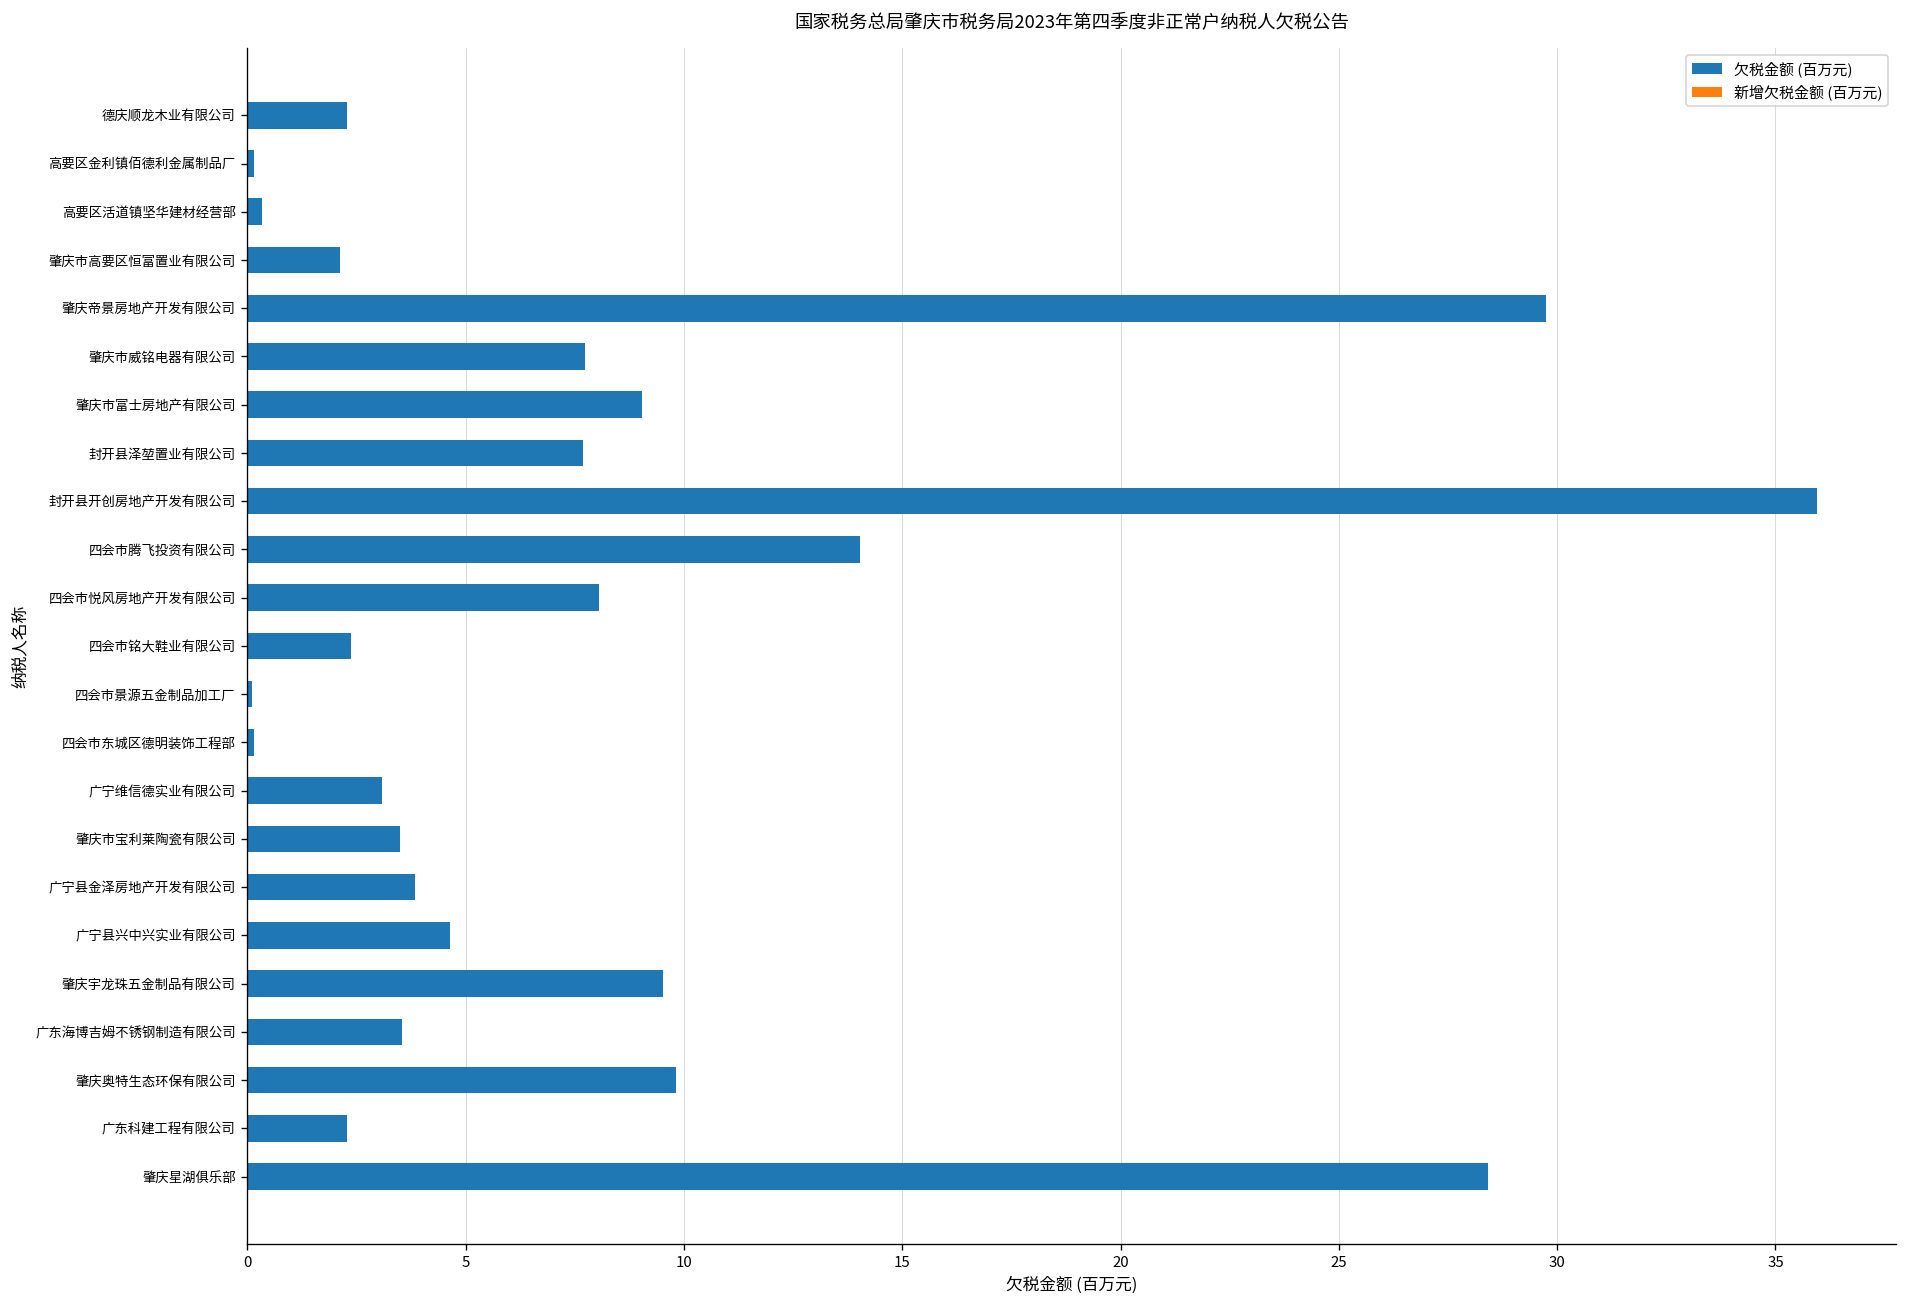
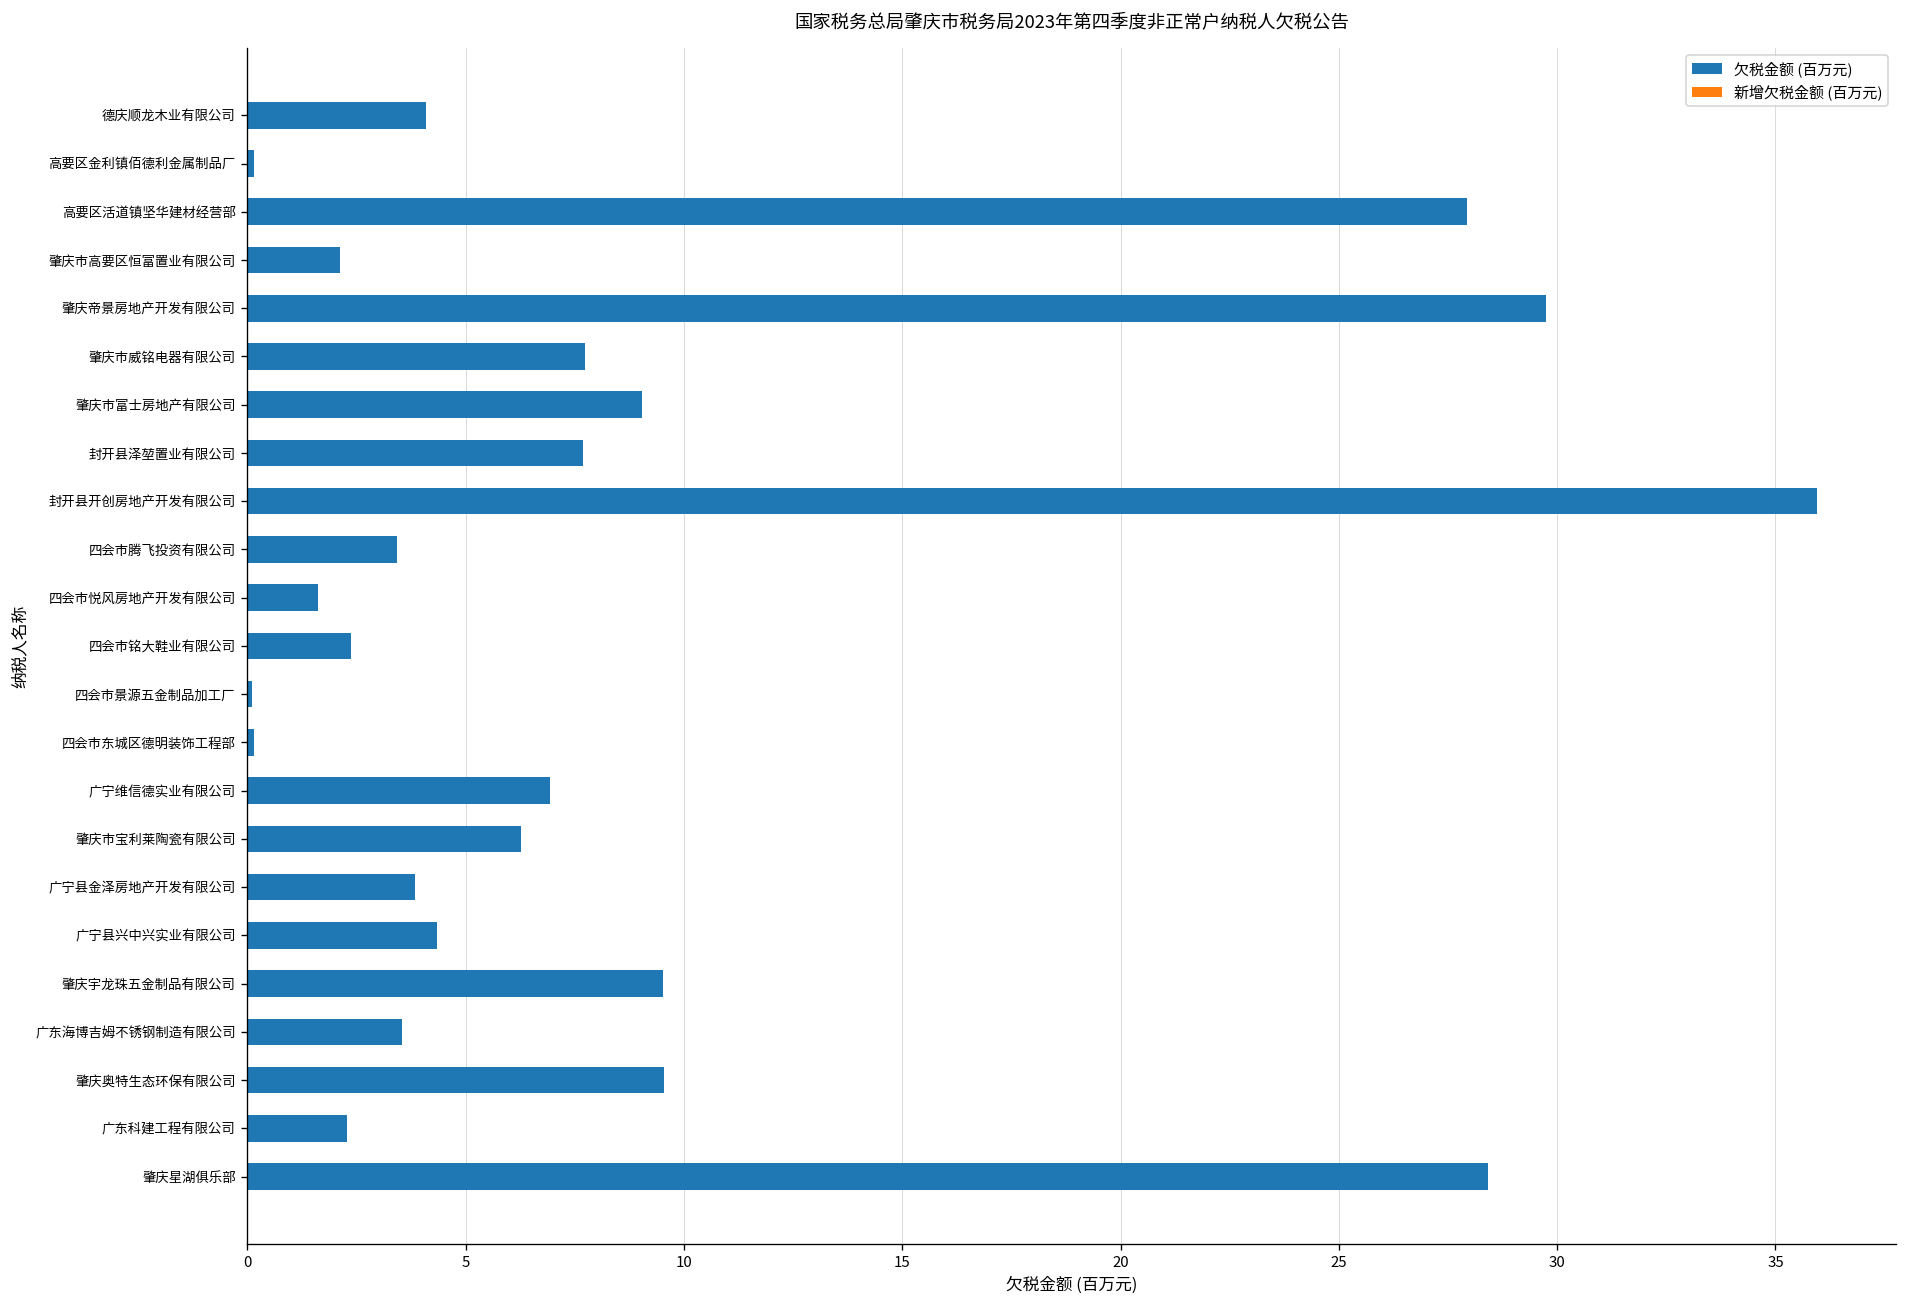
  {
    "欠税金额 (百万元)": {
-     "德庆顺龙木业有限公司": 2.3,
+     "德庆顺龙木业有限公司": 4.1,
      "高要区金利镇佰德利金属制品厂": 0.1,
-     "高要区活道镇坚华建材经营部": 0.3,
+     "高要区活道镇坚华建材经营部": 27.9,
      "肇庆市高要区恒富置业有限公司": 2.1,
      "肇庆帝景房地产开发有限公司": 29.7,
      "肇庆市威铭电器有限公司": 7.7,
      "肇庆市富士房地产有限公司": 9.0,
      "封开县泽堃置业有限公司": 7.7,
      "封开县开创房地产开发有限公司": 36.0,
-     "四会市腾飞投资有限公司": 14.0,
-     "四会市悦风房地产开发有限公司": 8.1,
+     "四会市腾飞投资有限公司": 3.4,
+     "四会市悦风房地产开发有限公司": 1.6,
      "四会市铭大鞋业有限公司": 2.4,
      "四会市景源五金制品加工厂": 0.1,
      "四会市东城区德明装饰工程部": 0.1,
-     "广宁维信德实业有限公司": 3.1,
-     "肇庆市宝利莱陶瓷有限公司": 3.5,
+     "广宁维信德实业有限公司": 6.9,
+     "肇庆市宝利莱陶瓷有限公司": 6.3,
      "广宁县金泽房地产开发有限公司": 3.8,
-     "广宁县兴中兴实业有限公司": 4.6,
+     "广宁县兴中兴实业有限公司": 4.3,
      "肇庆宇龙珠五金制品有限公司": 9.5,
      "广东海博吉姆不锈钢制造有限公司": 3.5,
-     "肇庆奥特生态环保有限公司": 9.8,
+     "肇庆奥特生态环保有限公司": 9.6,
      "广东科建工程有限公司": 2.3,
      "肇庆星湖俱乐部": 28.4
    },
    "新增欠税金额 (百万元)": {
      "德庆顺龙木业有限公司": 0.0,
      "高要区金利镇佰德利金属制品厂": 0.0,
      "高要区活道镇坚华建材经营部": 0.0,
      "肇庆市高要区恒富置业有限公司": 0.0,
      "肇庆帝景房地产开发有限公司": 0.0,
      "肇庆市威铭电器有限公司": 0.0,
      "肇庆市富士房地产有限公司": 0.0,
      "封开县泽堃置业有限公司": 0.0,
      "封开县开创房地产开发有限公司": 0.0,
      "四会市腾飞投资有限公司": 0.0,
      "四会市悦风房地产开发有限公司": 0.0,
      "四会市铭大鞋业有限公司": 0.0,
      "四会市景源五金制品加工厂": 0.0,
      "四会市东城区德明装饰工程部": 0.0,
      "广宁维信德实业有限公司": 0.0,
      "肇庆市宝利莱陶瓷有限公司": 0.0,
      "广宁县金泽房地产开发有限公司": 0.0,
      "广宁县兴中兴实业有限公司": 0.0,
      "肇庆宇龙珠五金制品有限公司": 0.0,
      "广东海博吉姆不锈钢制造有限公司": 0.0,
      "肇庆奥特生态环保有限公司": 0.0,
      "广东科建工程有限公司": 0.0,
      "肇庆星湖俱乐部": 0.0
    }
  }
